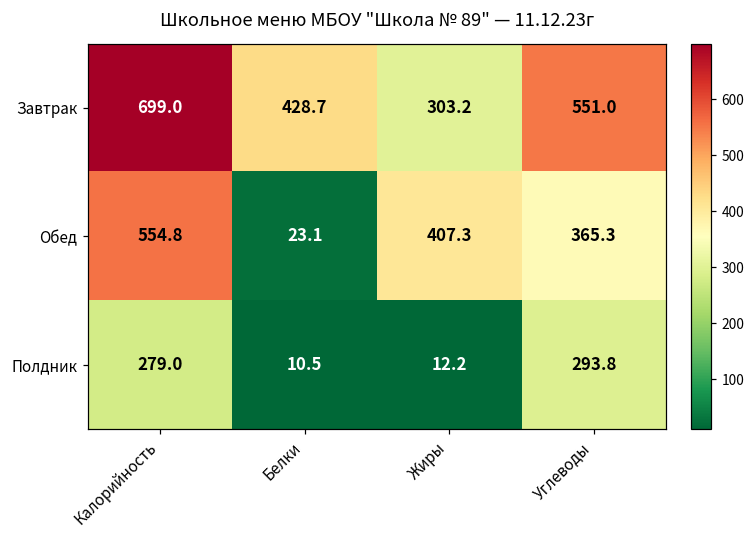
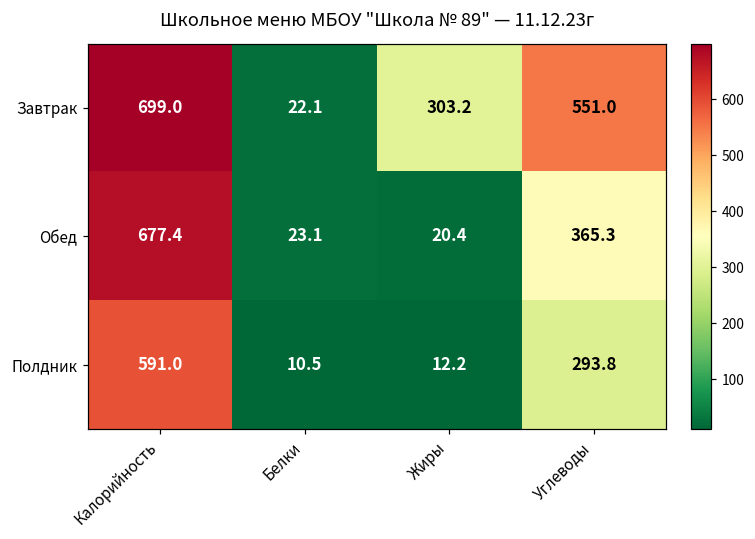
  {
    "Завтрак": {
      "Калорийность": 699.0,
-     "Белки": 428.7,
+     "Белки": 22.1,
      "Жиры": 303.2,
      "Углеводы": 551.0
    },
    "Обед": {
-     "Калорийность": 554.8,
+     "Калорийность": 677.4,
      "Белки": 23.1,
-     "Жиры": 407.3,
+     "Жиры": 20.4,
      "Углеводы": 365.3
    },
    "Полдник": {
-     "Калорийность": 279.0,
+     "Калорийность": 591.0,
      "Белки": 10.5,
      "Жиры": 12.2,
      "Углеводы": 293.8
    }
  }
